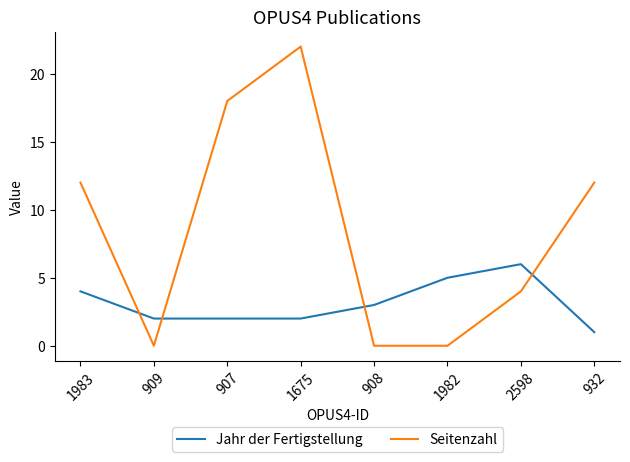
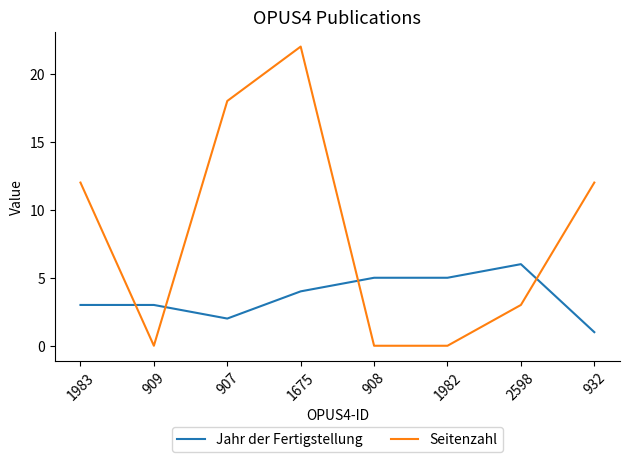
  {
    "Jahr der Fertigstellung": {
-     "1983": 4,
-     "909": 2.0,
+     "1983": 3,
+     "909": 3.0,
      "907": 2.0,
-     "1675": 2.0,
-     "908": 3.0,
+     "1675": 4.0,
+     "908": 5.0,
      "1982": 5.0,
      "2598": 6.0,
      "932": 1.0
    },
    "Seitenzahl": {
      "1983": 12.0,
      "909": 0.0,
      "907": 18.0,
      "1675": 22.0,
      "908": 0.0,
      "1982": 0.0,
-     "2598": 4.0,
+     "2598": 3.0,
      "932": 12.0
    }
  }
